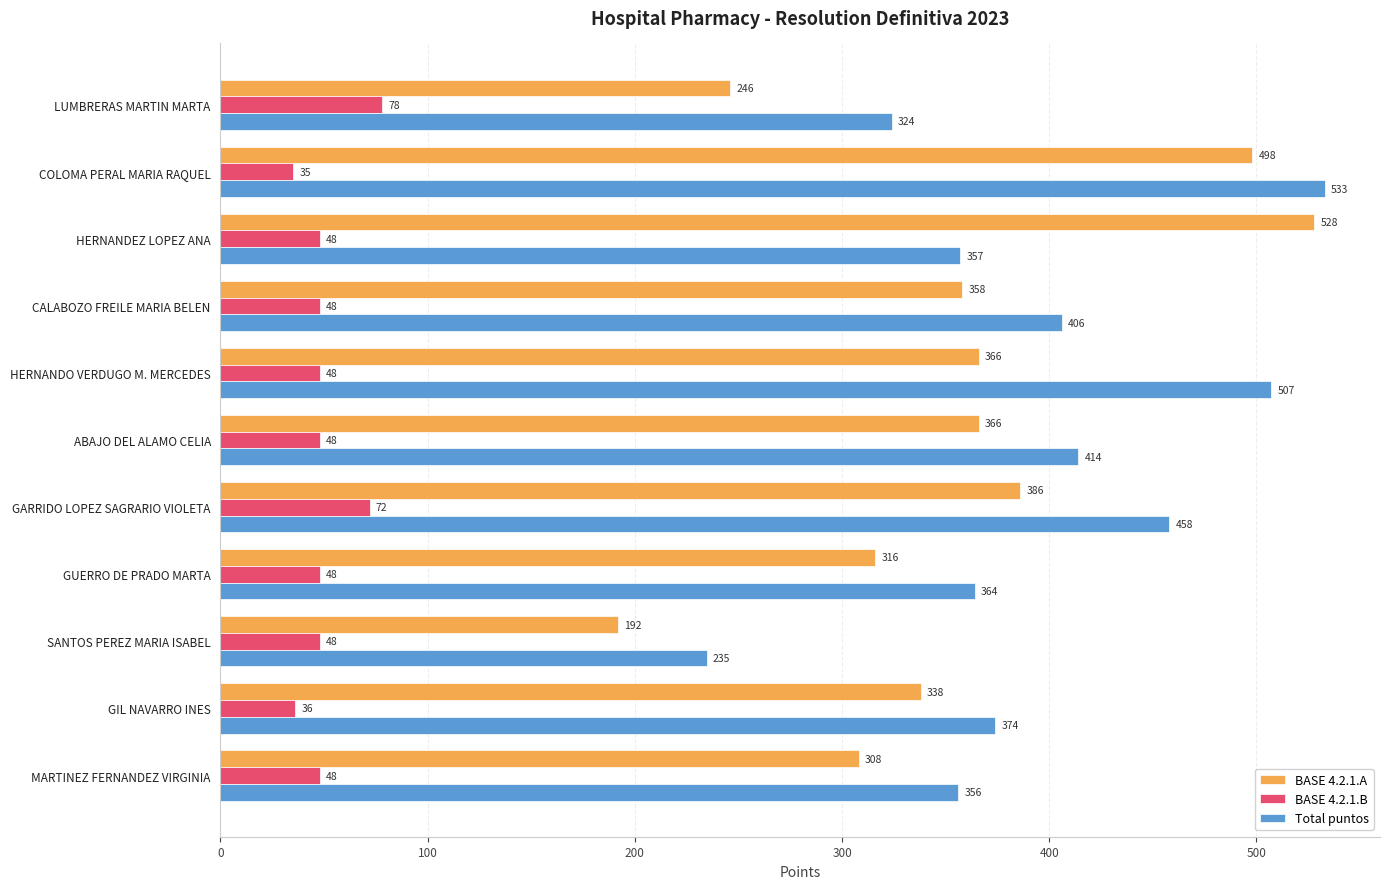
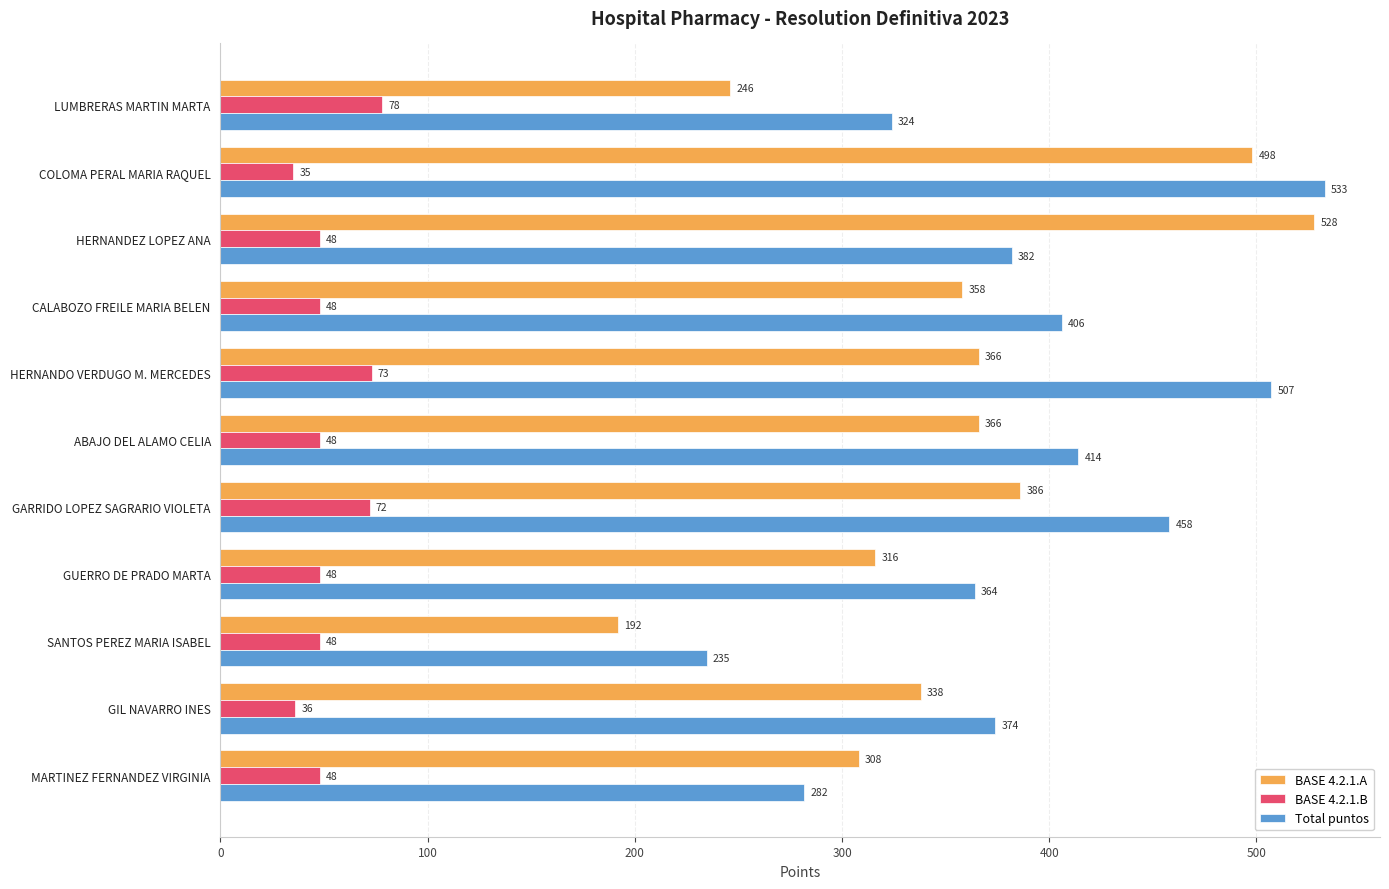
  {
    "BASE 4.2.1.A": {
      "LUMBRERAS MARTIN MARTA": 246,
      "COLOMA PERAL MARIA RAQUEL": 498,
      "HERNANDEZ LOPEZ ANA": 528,
      "CALABOZO FREILE MARIA BELEN": 358,
      "HERNANDO VERDUGO M. MERCEDES": 366,
      "ABAJO DEL ALAMO CELIA": 366,
      "GARRIDO LOPEZ SAGRARIO VIOLETA": 386,
      "GUERRO DE PRADO MARTA": 316,
      "SANTOS PEREZ MARIA ISABEL": 192,
      "GIL NAVARRO INES": 338,
      "MARTINEZ FERNANDEZ VIRGINIA": 308
    },
    "BASE 4.2.1.B": {
      "LUMBRERAS MARTIN MARTA": 78,
      "COLOMA PERAL MARIA RAQUEL": 35,
      "HERNANDEZ LOPEZ ANA": 48,
      "CALABOZO FREILE MARIA BELEN": 48,
-     "HERNANDO VERDUGO M. MERCEDES": 48,
+     "HERNANDO VERDUGO M. MERCEDES": 73,
      "ABAJO DEL ALAMO CELIA": 48,
      "GARRIDO LOPEZ SAGRARIO VIOLETA": 72,
      "GUERRO DE PRADO MARTA": 48,
      "SANTOS PEREZ MARIA ISABEL": 48,
      "GIL NAVARRO INES": 36,
      "MARTINEZ FERNANDEZ VIRGINIA": 48
    },
    "Total puntos": {
      "LUMBRERAS MARTIN MARTA": 324,
      "COLOMA PERAL MARIA RAQUEL": 533,
-     "HERNANDEZ LOPEZ ANA": 357,
+     "HERNANDEZ LOPEZ ANA": 382,
      "CALABOZO FREILE MARIA BELEN": 406,
      "HERNANDO VERDUGO M. MERCEDES": 507,
      "ABAJO DEL ALAMO CELIA": 414,
      "GARRIDO LOPEZ SAGRARIO VIOLETA": 458,
      "GUERRO DE PRADO MARTA": 364,
      "SANTOS PEREZ MARIA ISABEL": 235,
      "GIL NAVARRO INES": 374,
-     "MARTINEZ FERNANDEZ VIRGINIA": 356
+     "MARTINEZ FERNANDEZ VIRGINIA": 282
    }
  }
